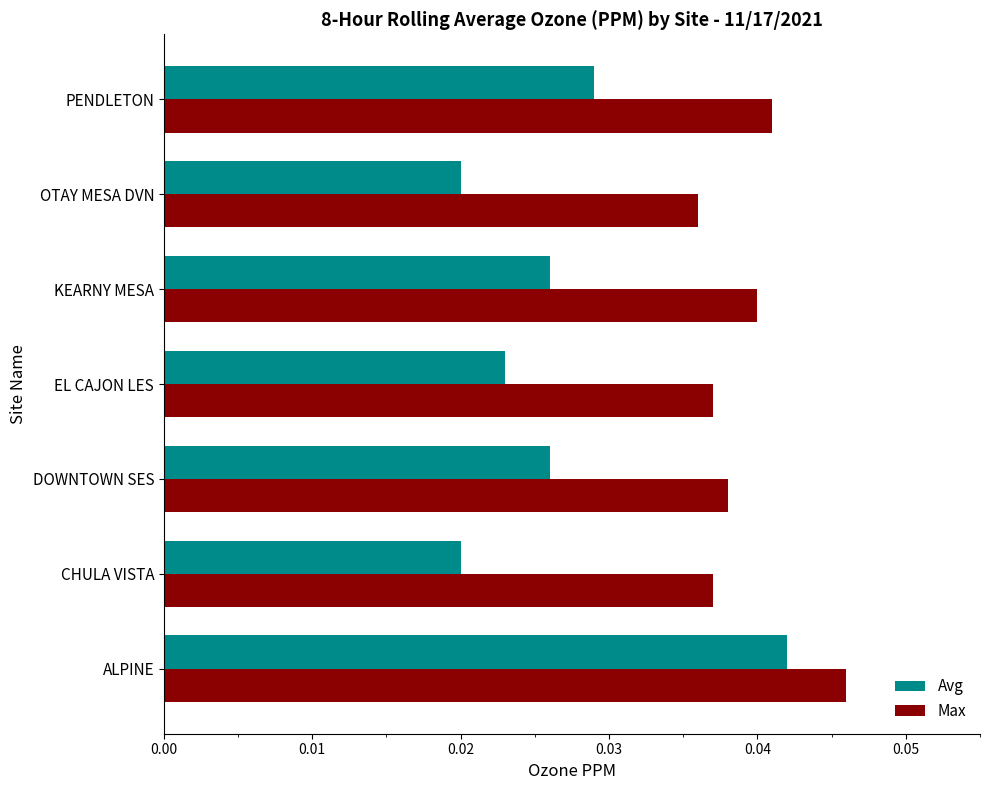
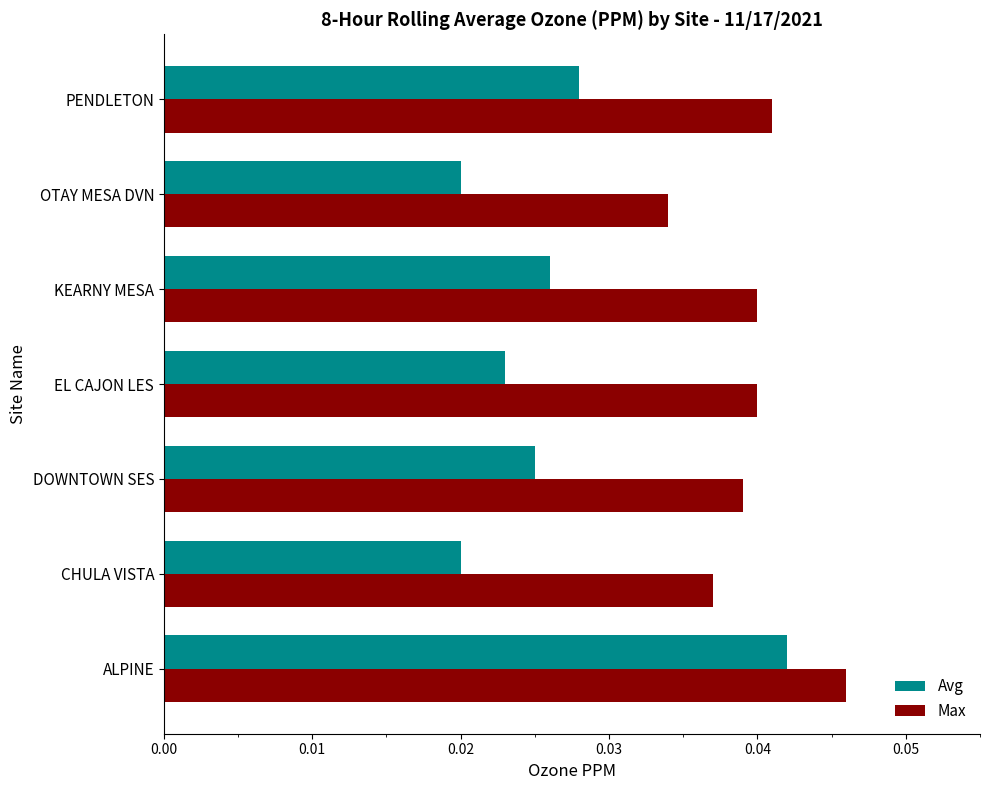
  {
    "Avg": {
-     "PENDLETON": 0.029,
+     "PENDLETON": 0.028,
      "OTAY MESA DVN": 0.020,
      "KEARNY MESA": 0.026,
      "EL CAJON LES": 0.023,
-     "DOWNTOWN SES": 0.026,
+     "DOWNTOWN SES": 0.025,
      "CHULA VISTA": 0.020,
      "ALPINE": 0.042
    },
    "Max": {
      "PENDLETON": 0.041,
-     "OTAY MESA DVN": 0.036,
+     "OTAY MESA DVN": 0.034,
      "KEARNY MESA": 0.040,
-     "EL CAJON LES": 0.037,
-     "DOWNTOWN SES": 0.038,
+     "EL CAJON LES": 0.040,
+     "DOWNTOWN SES": 0.039,
      "CHULA VISTA": 0.037,
      "ALPINE": 0.046
    }
  }
